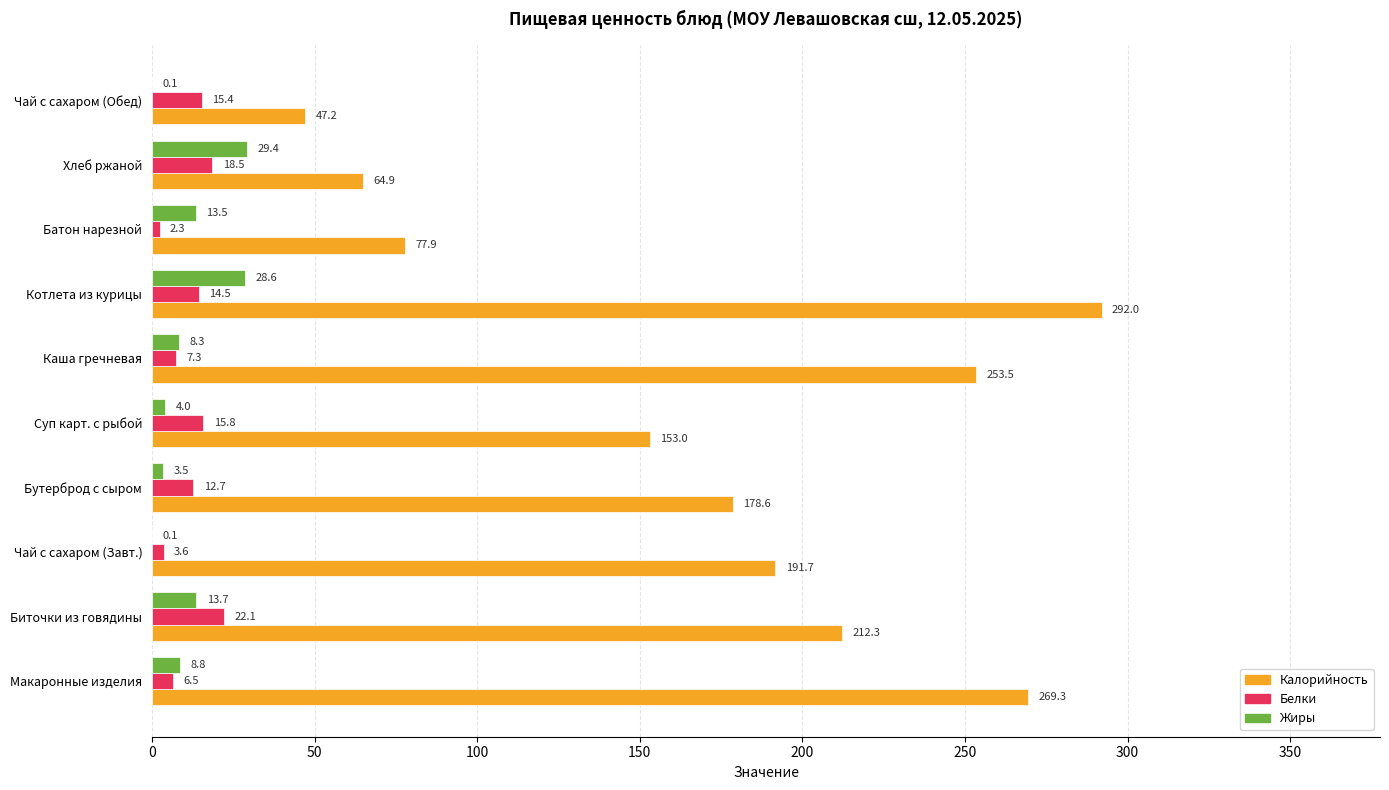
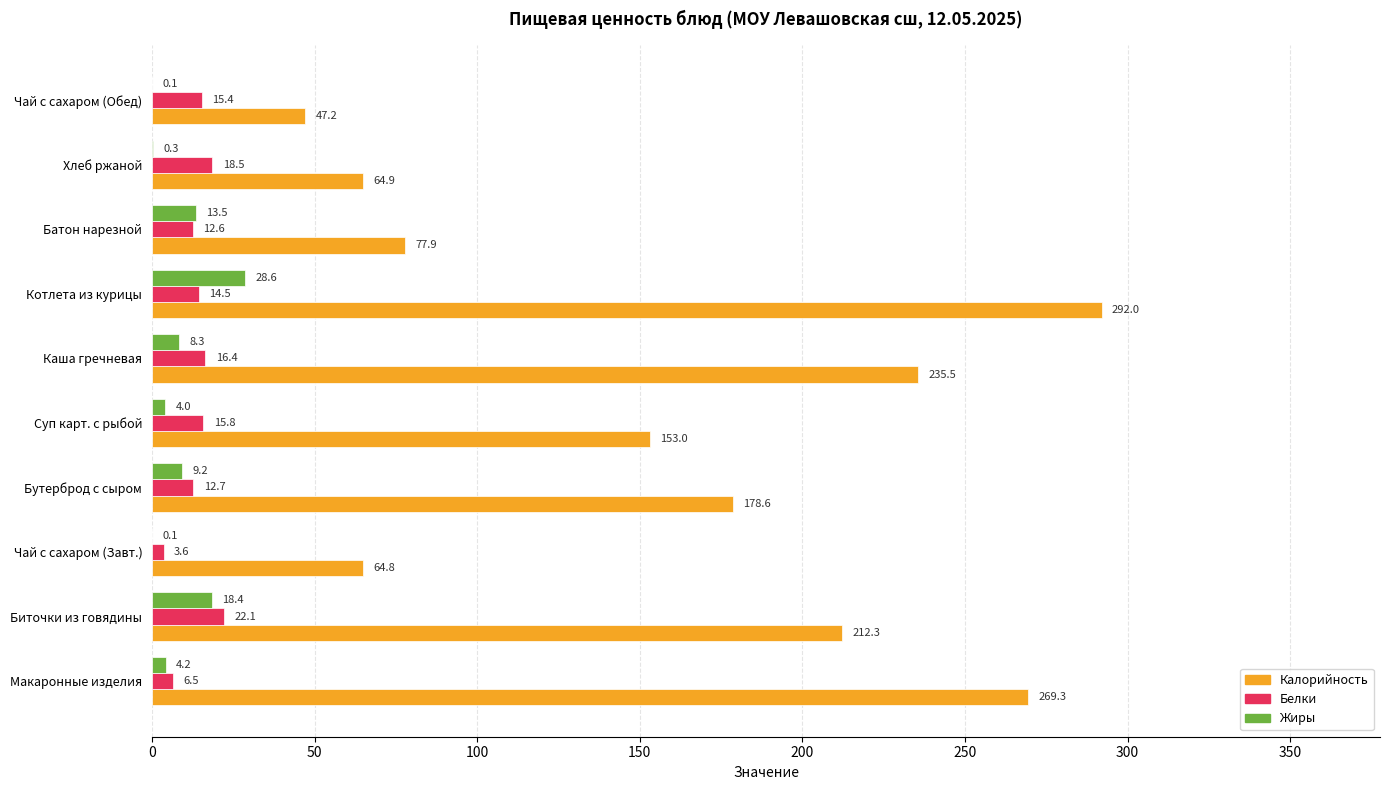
  {
    "Калорийность": {
      "Чай с сахаром (Обед)": 47.2,
      "Хлеб ржаной": 64.9,
      "Батон нарезной": 77.9,
      "Котлета из курицы": 292.0,
-     "Каша гречневая": 253.5,
+     "Каша гречневая": 235.5,
      "Суп карт. с рыбой": 153.0,
      "Бутерброд с сыром": 178.6,
-     "Чай с сахаром (Завт.)": 191.7,
+     "Чай с сахаром (Завт.)": 64.8,
      "Биточки из говядины": 212.3,
      "Макаронные изделия": 269.3
    },
    "Белки": {
      "Чай с сахаром (Обед)": 15.4,
      "Хлеб ржаной": 18.5,
-     "Батон нарезной": 2.3,
+     "Батон нарезной": 12.6,
      "Котлета из курицы": 14.5,
-     "Каша гречневая": 7.3,
+     "Каша гречневая": 16.4,
      "Суп карт. с рыбой": 15.8,
      "Бутерброд с сыром": 12.7,
      "Чай с сахаром (Завт.)": 3.6,
      "Биточки из говядины": 22.1,
      "Макаронные изделия": 6.5
    },
    "Жиры": {
      "Чай с сахаром (Обед)": 0.1,
-     "Хлеб ржаной": 29.4,
+     "Хлеб ржаной": 0.3,
      "Батон нарезной": 13.5,
      "Котлета из курицы": 28.6,
      "Каша гречневая": 8.3,
      "Суп карт. с рыбой": 4.0,
-     "Бутерброд с сыром": 3.5,
+     "Бутерброд с сыром": 9.2,
      "Чай с сахаром (Завт.)": 0.1,
-     "Биточки из говядины": 13.7,
-     "Макаронные изделия": 8.8
+     "Биточки из говядины": 18.4,
+     "Макаронные изделия": 4.2
    }
  }
